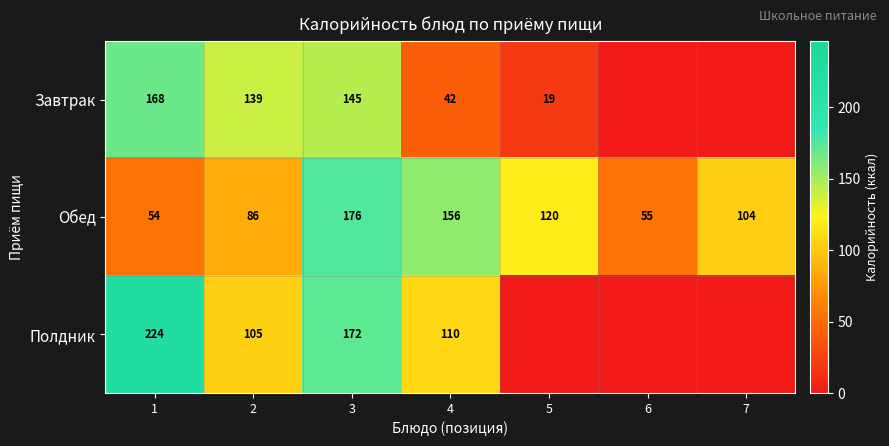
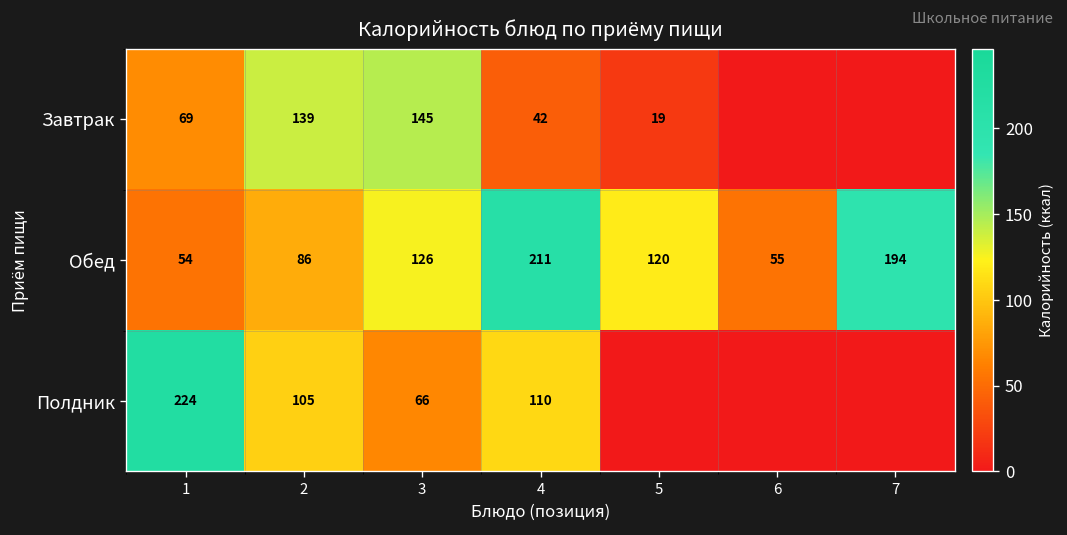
  {
    "Завтрак": {
-     "1": 168,
+     "1": 69,
      "2": 139,
      "3": 145,
      "4": 42,
      "5": 19
    },
    "Обед": {
      "1": 54,
      "2": 86,
-     "3": 176,
-     "4": 156,
+     "3": 126,
+     "4": 211,
      "5": 120,
      "6": 55,
-     "7": 104
+     "7": 194
    },
    "Полдник": {
      "1": 224,
      "2": 105,
-     "3": 172,
+     "3": 66,
      "4": 110
    }
  }
